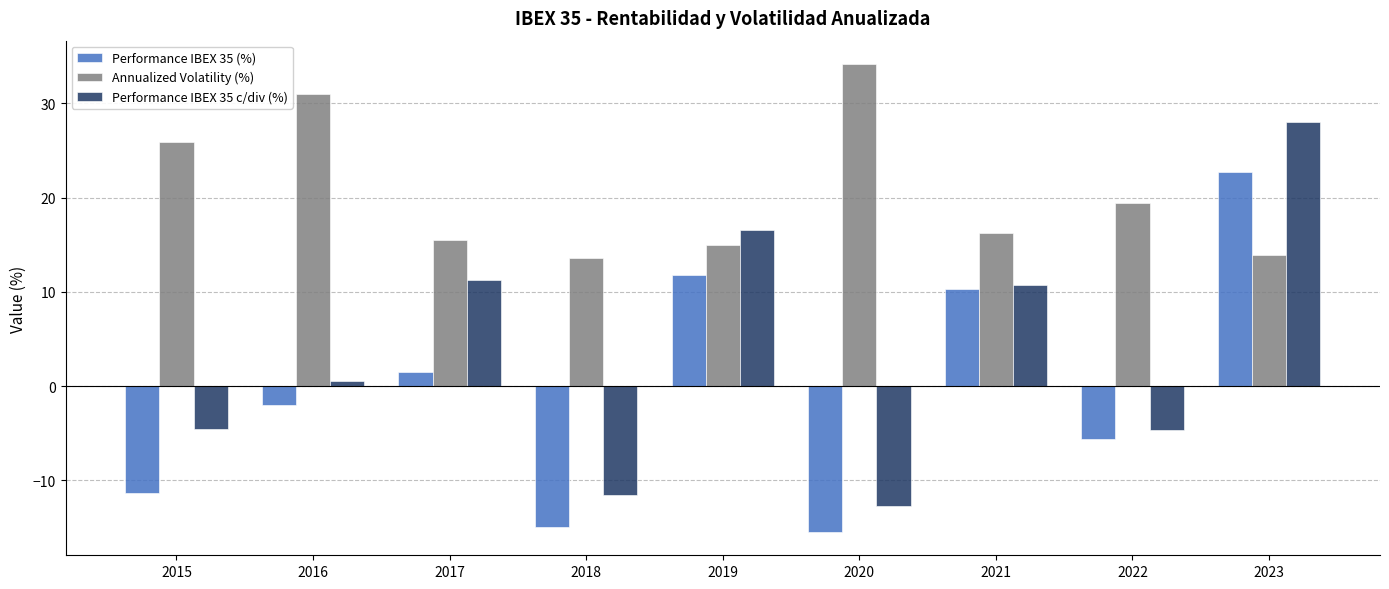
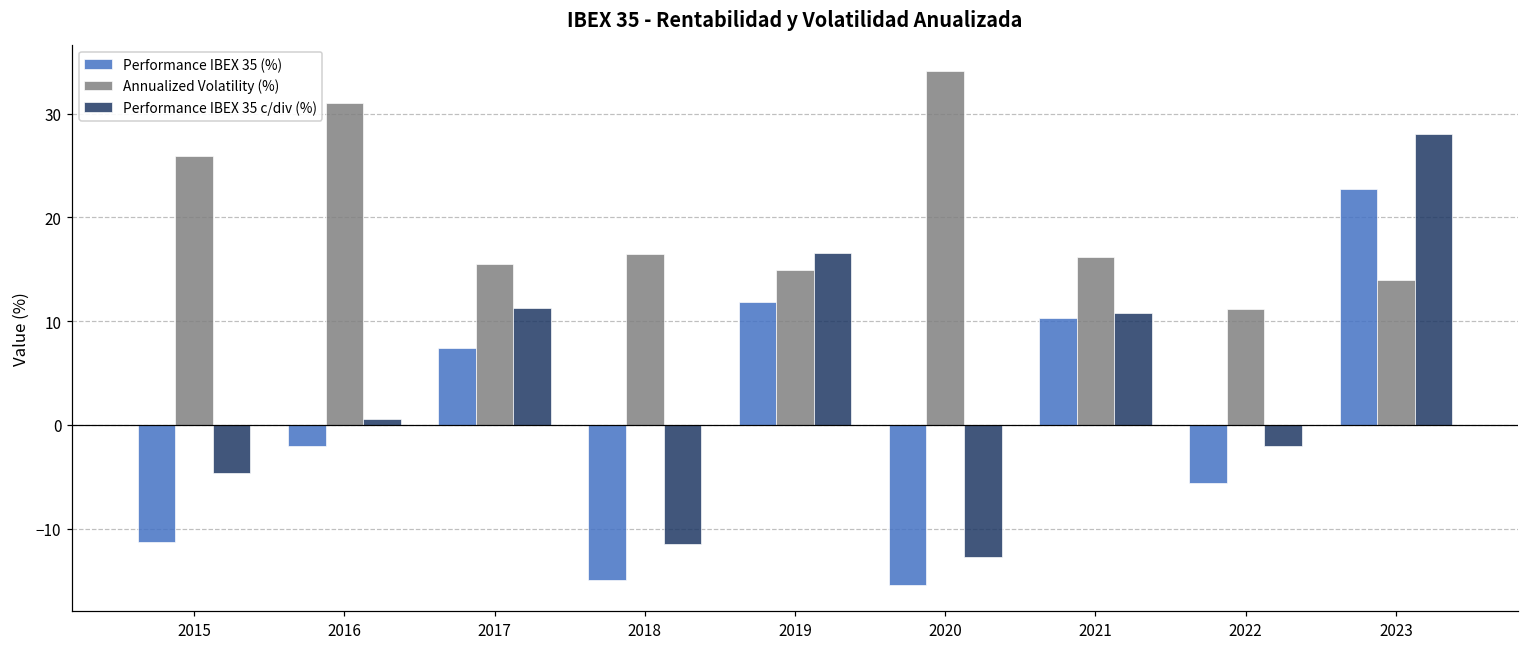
  {
    "Performance IBEX 35 (%)": {
      "2015": -11,
      "2016": -2,
-     "2017": 2,
+     "2017": 7,
      "2018": -15,
      "2019": 12,
      "2020": -15,
      "2021": 10,
      "2022": -6,
      "2023": 23
    },
    "Annualized Volatility (%)": {
      "2015": 26,
      "2016": 31,
      "2017": 15,
-     "2018": 14,
+     "2018": 16,
      "2019": 15,
      "2020": 34,
      "2021": 16,
-     "2022": 19,
+     "2022": 11,
      "2023": 14
    },
    "Performance IBEX 35 c/div (%)": {
      "2015": -5,
      "2016": 1,
      "2017": 11,
      "2018": -12,
      "2019": 17,
      "2020": -13,
      "2021": 11,
-     "2022": -5,
+     "2022": -2,
      "2023": 28
    }
  }
